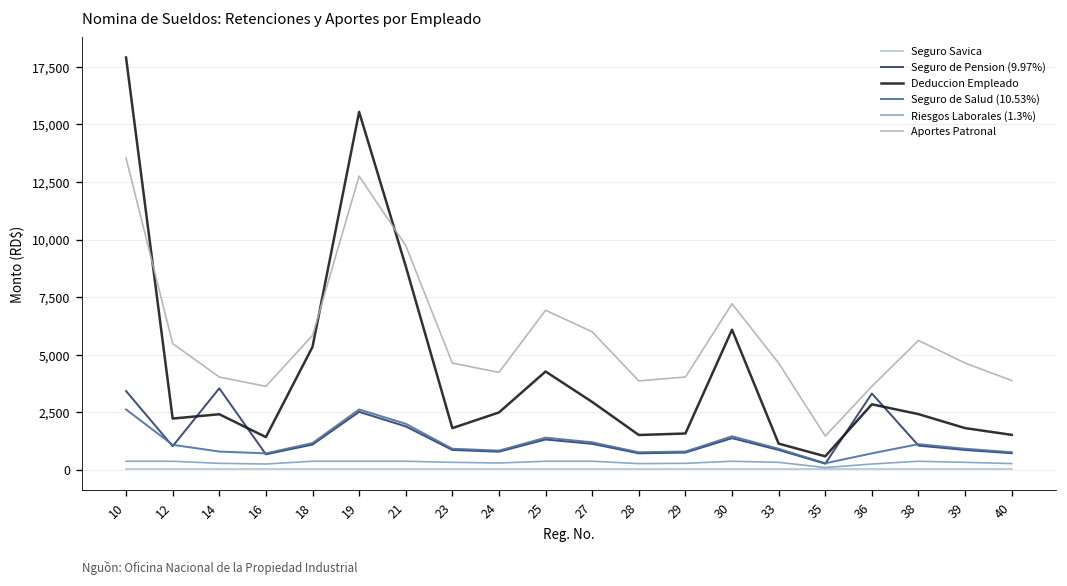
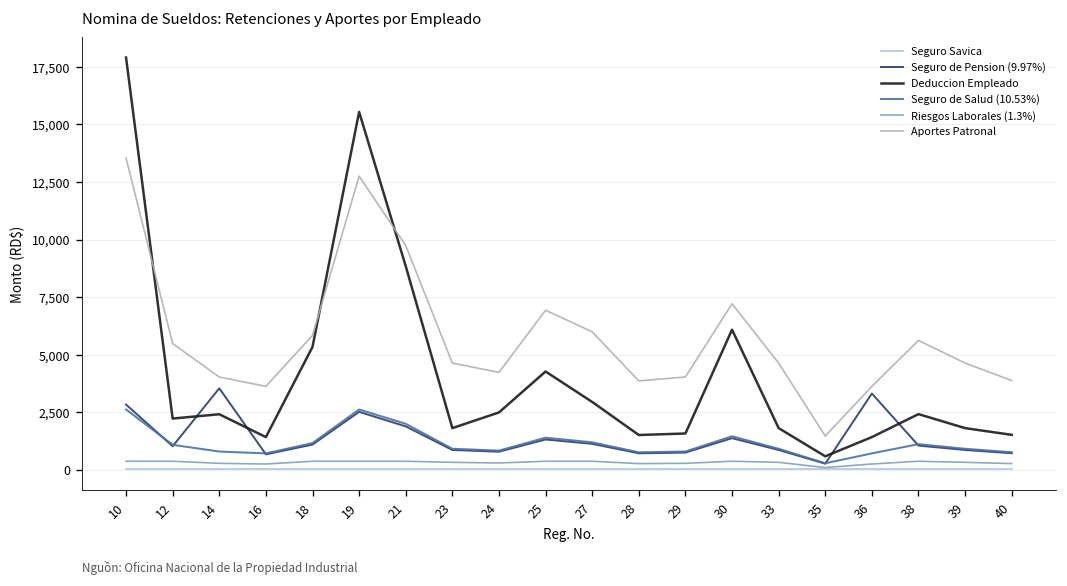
  {
    "Seguro de Pension (9.97%)": {
-     "10": "3,400",
+     "10": "2,800",
      "14": "3,500",
      "36": "3,300"
    },
    "Deduccion Empleado": {
      "10": "17,900",
      "12": "2,200",
      "14": "2,400",
      "16": "1,400",
      "18": "5,300",
      "19": "15,500",
      "21": "8,800",
      "23": "1,800",
      "24": "2,500",
      "25": "4,300",
      "27": "3,000",
      "28": "1,500",
      "29": "1,600",
      "30": "6,100",
-     "33": "1,100",
+     "33": "1,800",
      "35": "600",
-     "36": "2,900",
+     "36": "1,400",
      "38": "2,400",
      "39": "1,800",
      "40": "1,500"
    },
    "Seguro de Salud (10.53%)": {
      "10": "2,600",
      "14": "800",
      "36": "700"
    }
  }
